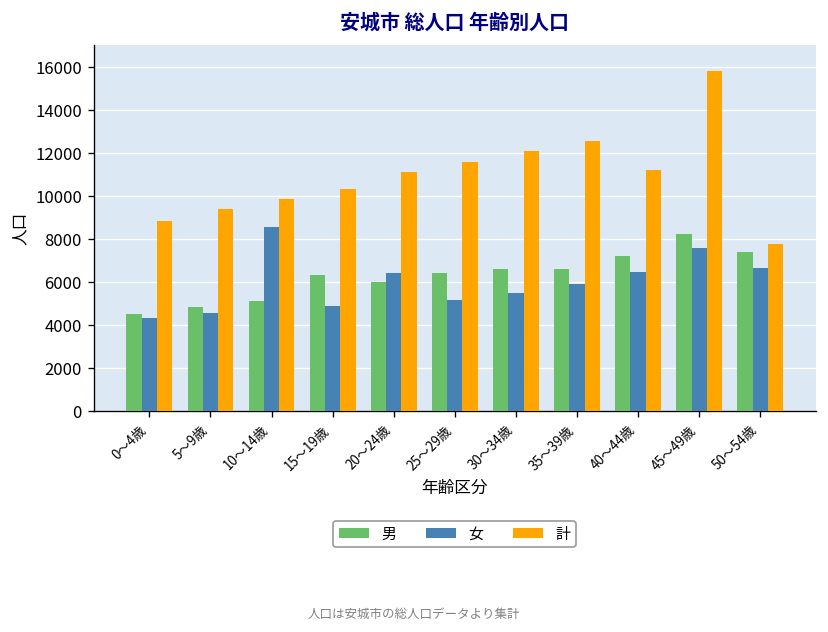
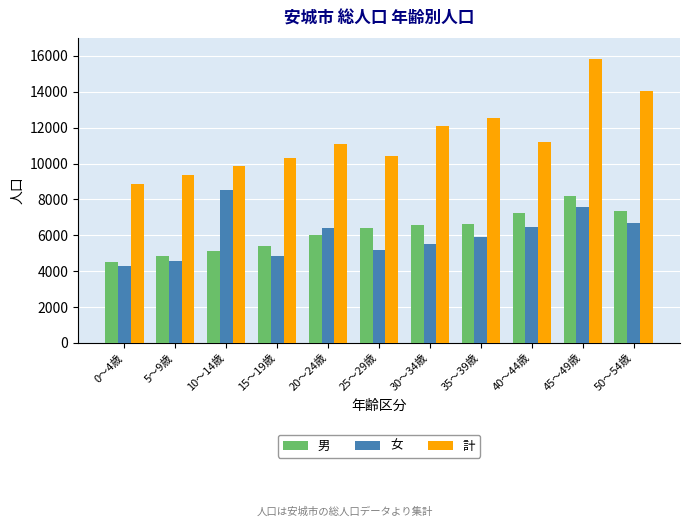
  {
    "男": {
      "0～4歳": 4500,
      "5～9歳": 4800,
      "10～14歳": 5100,
-     "15～19歳": 6300,
+     "15～19歳": 5400,
      "20～24歳": 6000,
      "25～29歳": 6400,
      "30～34歳": 6600,
      "35～39歳": 6600,
      "40～44歳": 7200,
      "45～49歳": 8200,
      "50～54歳": 7400
    },
    "女": {
      "0～4歳": 4300,
      "5～9歳": 4500,
      "10～14歳": 8500,
      "15～19歳": 4900,
      "20～24歳": 6400,
      "25～29歳": 5200,
      "30～34歳": 5500,
      "35～39歳": 5900,
      "40～44歳": 6500,
      "45～49歳": 7600,
      "50～54歳": 6700
    },
    "計": {
      "0～4歳": 8800,
      "5～9歳": 9400,
      "10～14歳": 9800,
      "15～19歳": 10300,
      "20～24歳": 11100,
-     "25～29歳": 11600,
+     "25～29歳": 10400,
      "30～34歳": 12100,
      "35～39歳": 12500,
      "40～44歳": 11200,
      "45～49歳": 15800,
-     "50～54歳": 7700
+     "50～54歳": 14000
    }
  }
